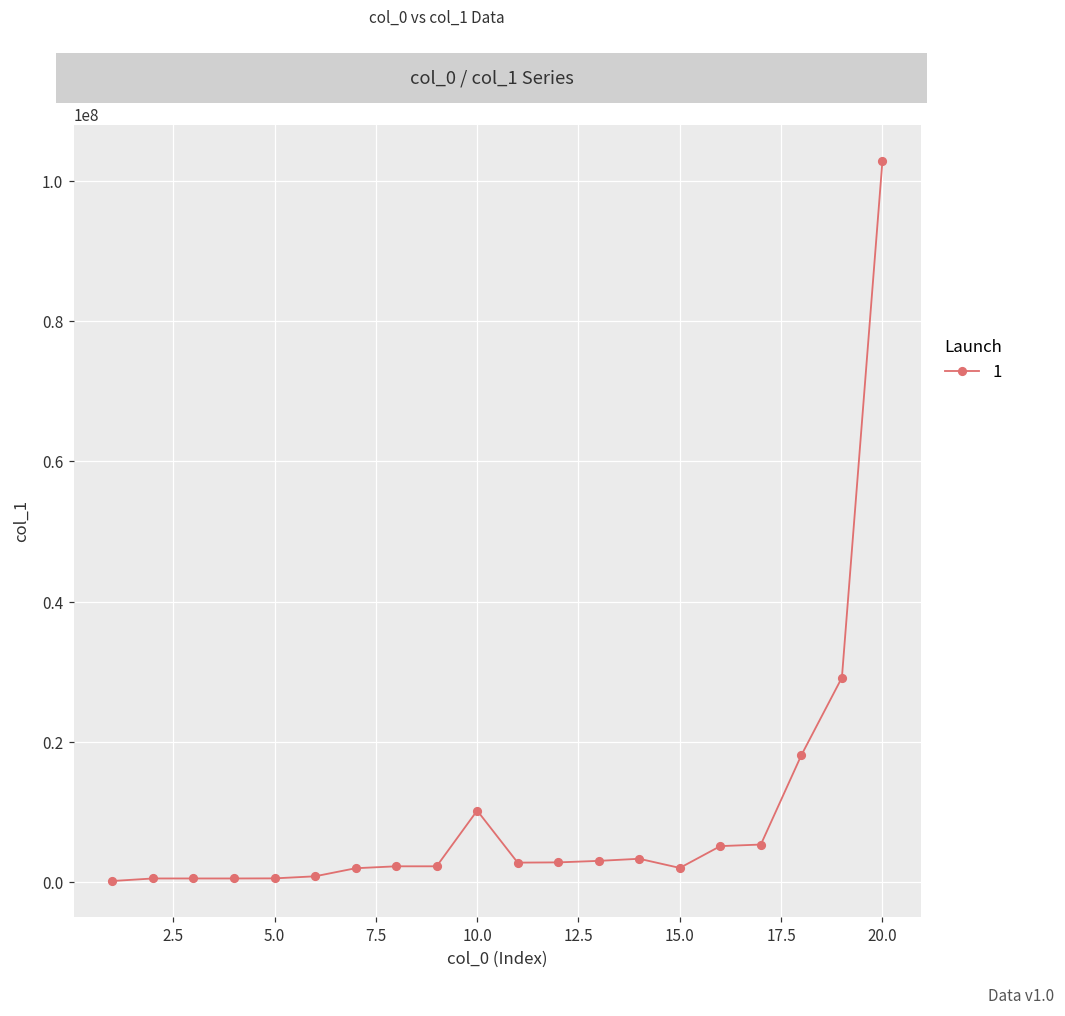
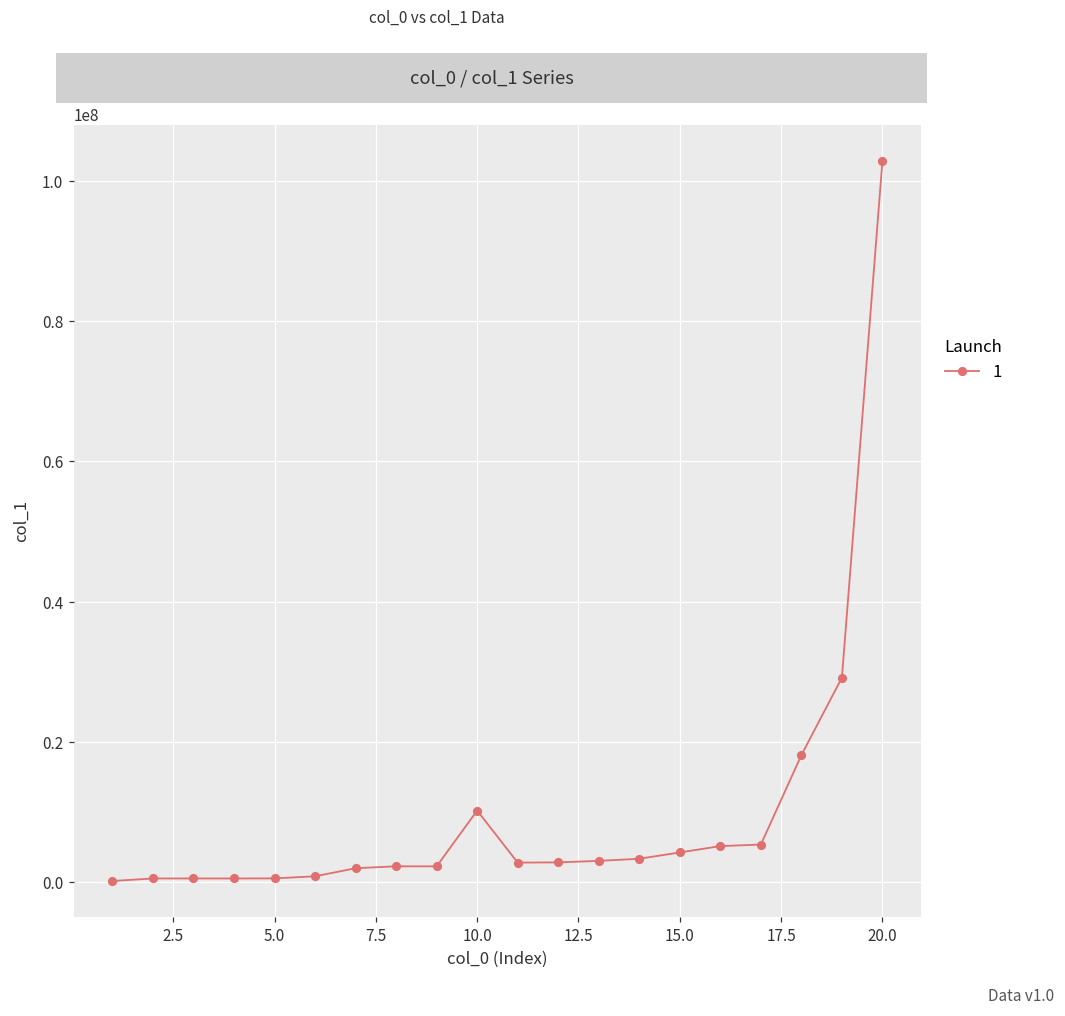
  {
    "5.0": 1000000,
    "10.0": 10000000,
-   "15.0": 2000000,
+   "15.0": 4000000,
    "20.0": 103000000
  }
